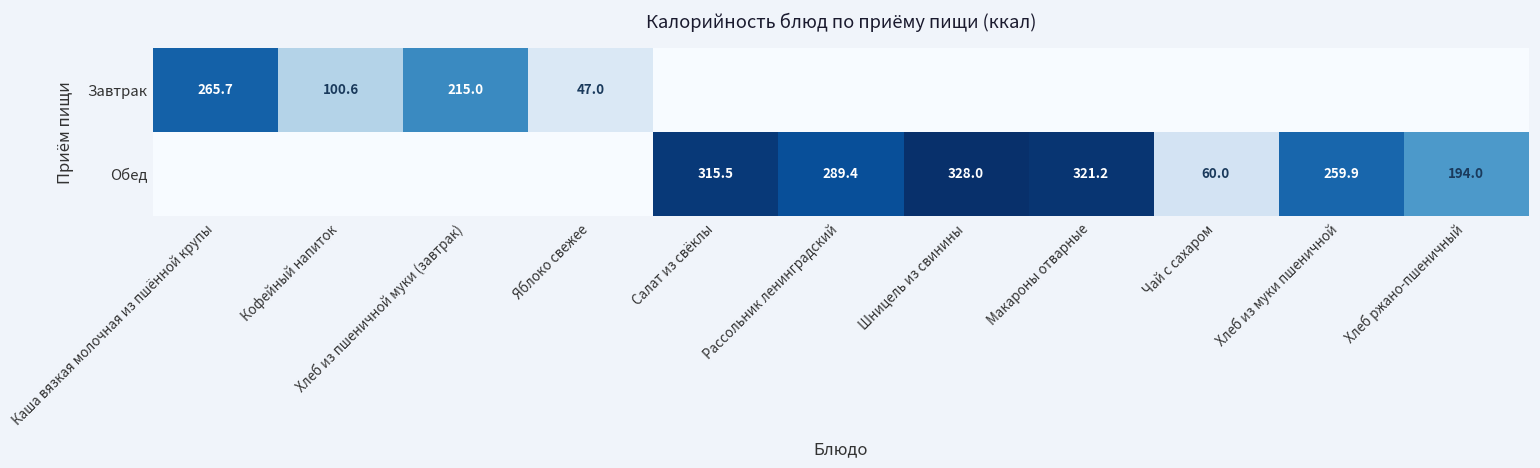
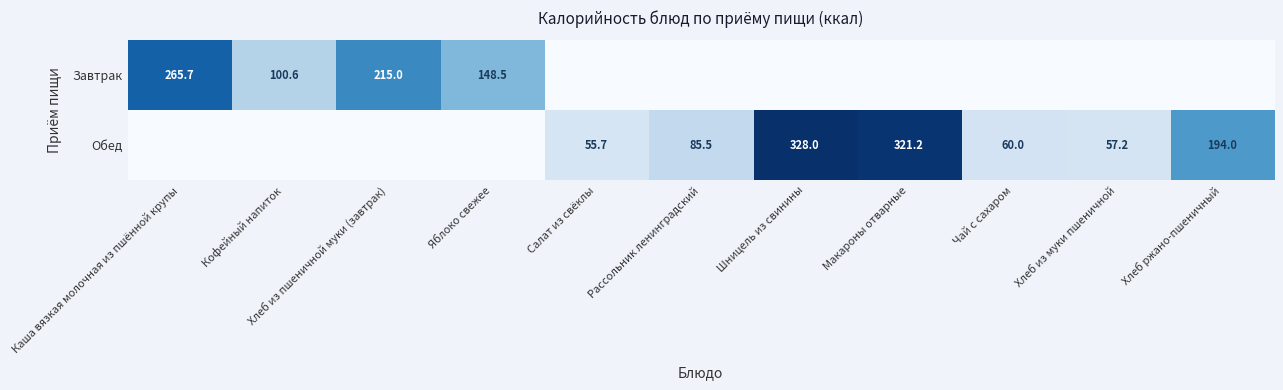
  {
    "Завтрак": {
      "Каша вязкая молочная из пшённой крупы": 265.7,
      "Кофейный напиток": 100.6,
      "Хлеб из пшеничной муки (завтрак)": 215.0,
-     "Яблоко свежее": 47.0
+     "Яблоко свежее": 148.5
    },
    "Обед": {
-     "Салат из свёклы": 315.5,
-     "Рассольник ленинградский": 289.4,
+     "Салат из свёклы": 55.7,
+     "Рассольник ленинградский": 85.5,
      "Шницель из свинины": 328.0,
      "Макароны отварные": 321.2,
      "Чай с сахаром": 60.0,
-     "Хлеб из муки пшеничной": 259.9,
+     "Хлеб из муки пшеничной": 57.2,
      "Хлеб ржано-пшеничный": 194.0
    }
  }
